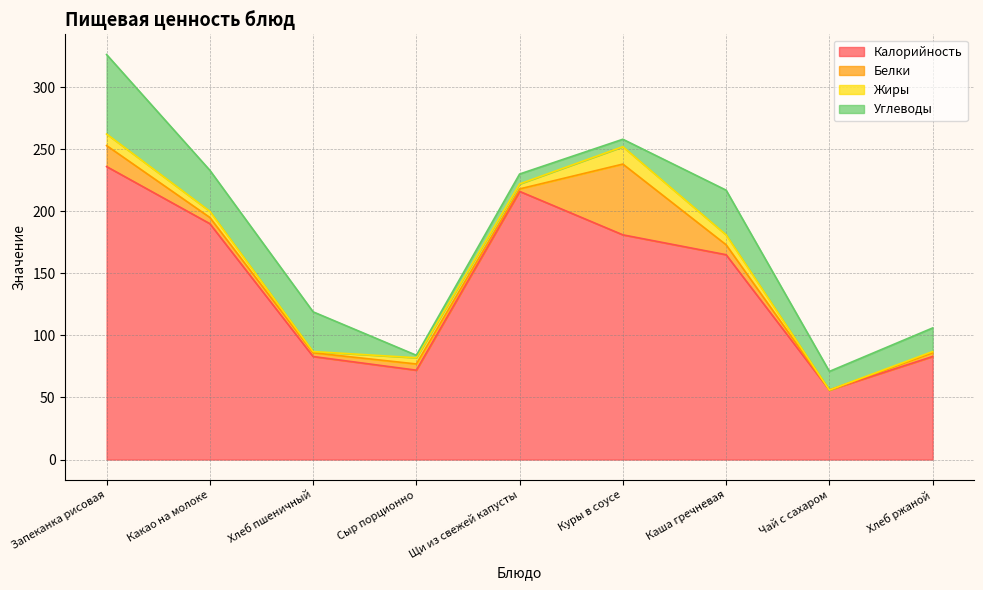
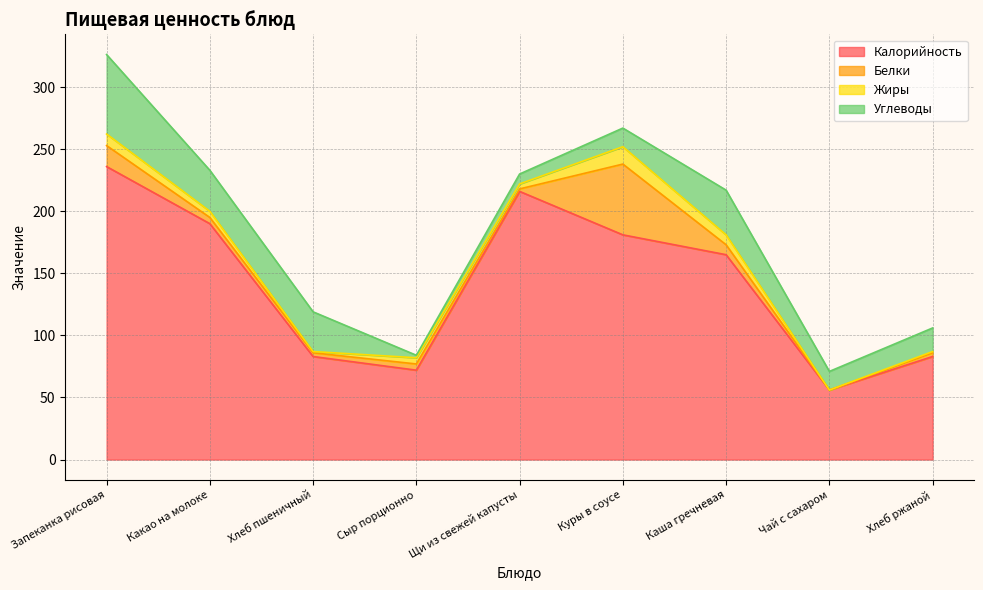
  {
    "Калорийность": {
      "Запеканка рисовая": 236,
      "Какао на молоке": 190,
      "Хлеб пшеничный": 83,
      "Сыр порционно": 72,
      "Куры в соусе": 181,
      "Каша гречневая": 165,
      "Хлеб ржаной": 83
    },
    "Белки": {
      "Запеканка рисовая": 17,
      "Какао на молоке": 5,
      "Сыр порционно": 5,
      "Куры в соусе": 57,
      "Каша гречневая": 8
    },
    "Жиры": {
      "Запеканка рисовая": 9,
      "Какао на молоке": 5,
      "Щи из свежей капусты": 4,
      "Куры в соусе": 14,
      "Каша гречневая": 8
    },
    "Углеводы": {
      "Запеканка рисовая": 64,
      "Какао на молоке": 33,
      "Хлеб пшеничный": 32,
      "Щи из свежей капусты": 8,
-     "Куры в соусе": 6,
+     "Куры в соусе": 15,
      "Каша гречневая": 36,
      "Чай с сахаром": 15,
      "Хлеб ржаной": 19
    }
  }
